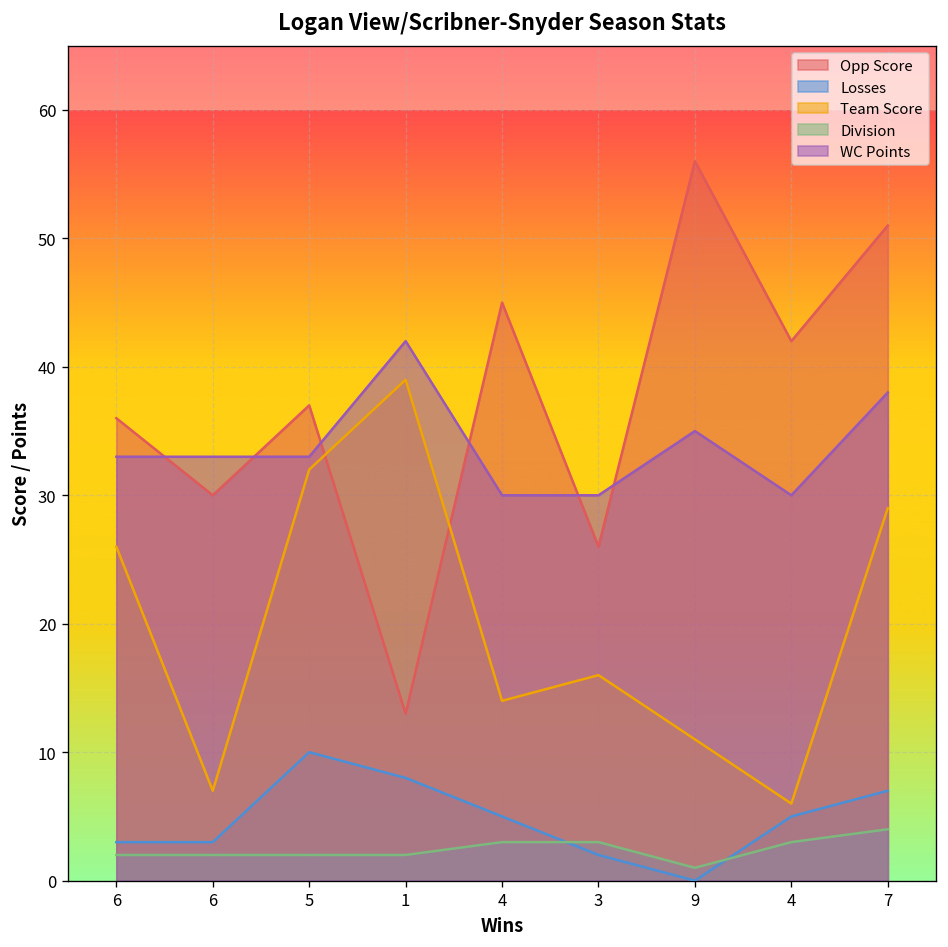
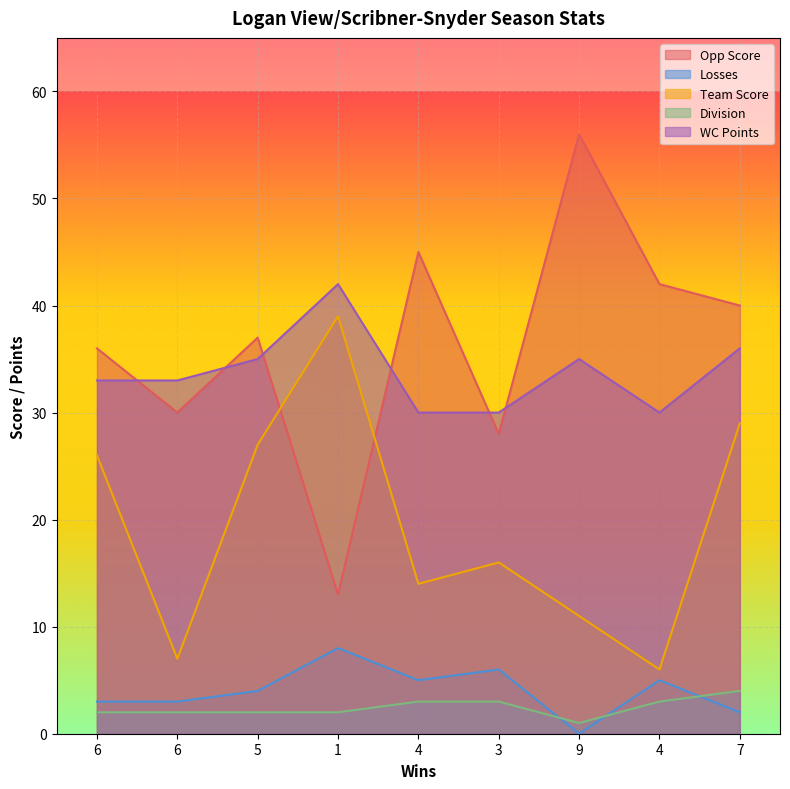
  {
    "Opp Score": {
      "5": 37,
      "1": 13,
-     "3": 26,
+     "3": 28,
      "9": 56,
-     "7": 51
+     "7": 40
    },
    "Losses": {
-     "5": 10,
+     "5": 4,
      "1": 8,
-     "3": 2,
+     "3": 6,
      "9": 0,
-     "7": 7
+     "7": 2
    },
    "Team Score": {
-     "5": 32,
+     "5": 27,
      "1": 39,
      "3": 16,
      "9": 11,
      "7": 29
    },
    "Division": {
      "5": 2,
      "1": 2,
      "3": 3,
      "9": 1,
      "7": 4
    },
    "WC Points": {
-     "5": 33,
+     "5": 35,
      "1": 42,
      "3": 30,
      "9": 35,
-     "7": 38
+     "7": 36
    }
  }
